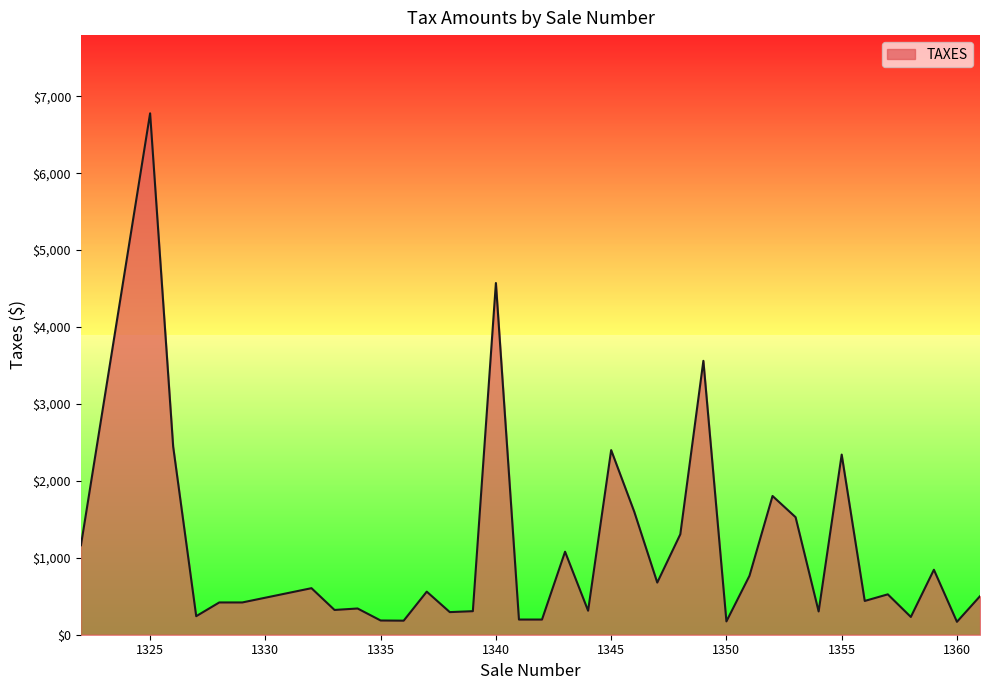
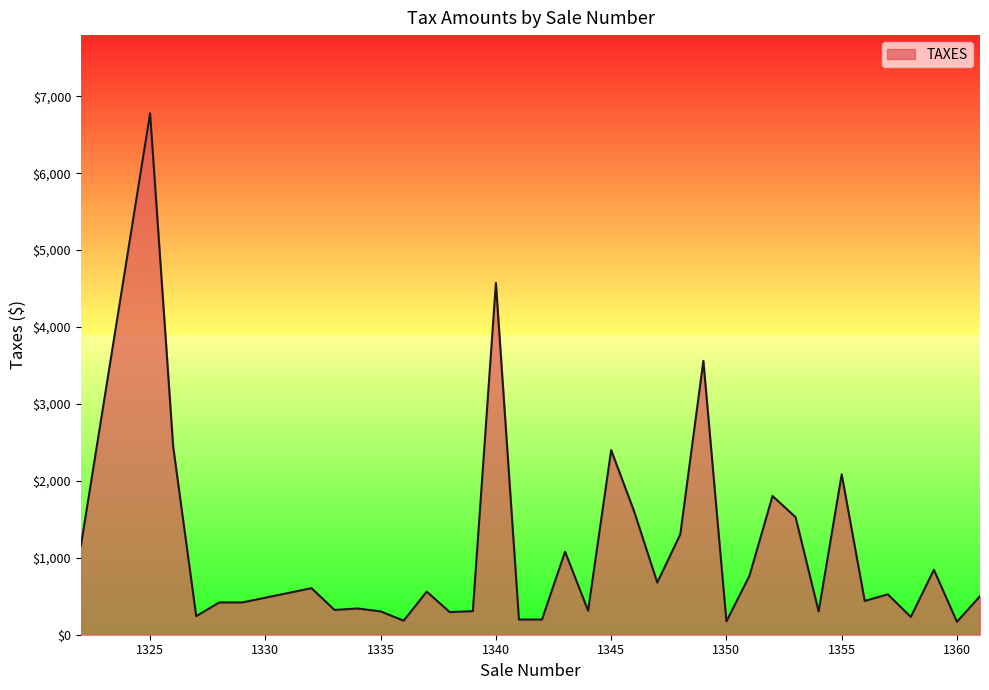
  {
    "1325": "$6,800",
-   "1335": "$200",
+   "1335": "$300",
    "1340": "$4,600",
    "1345": "$2,400",
    "1350": "$200",
-   "1355": "$2,300",
+   "1355": "$2,100",
    "1360": "$200"
  }
